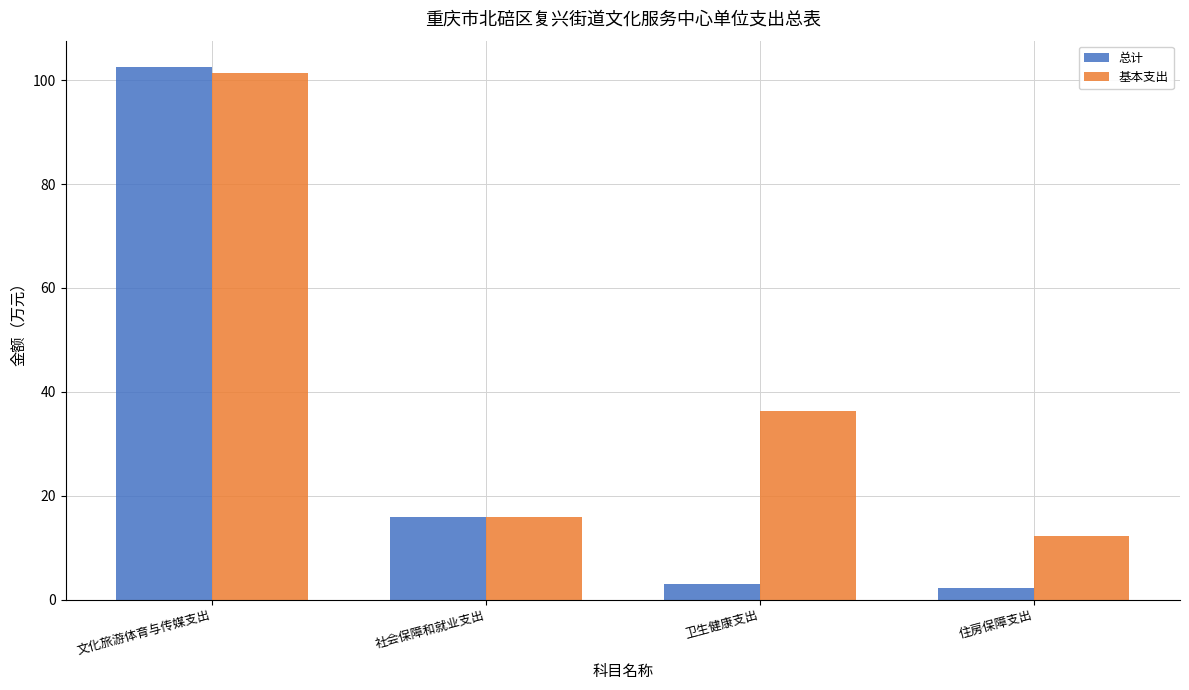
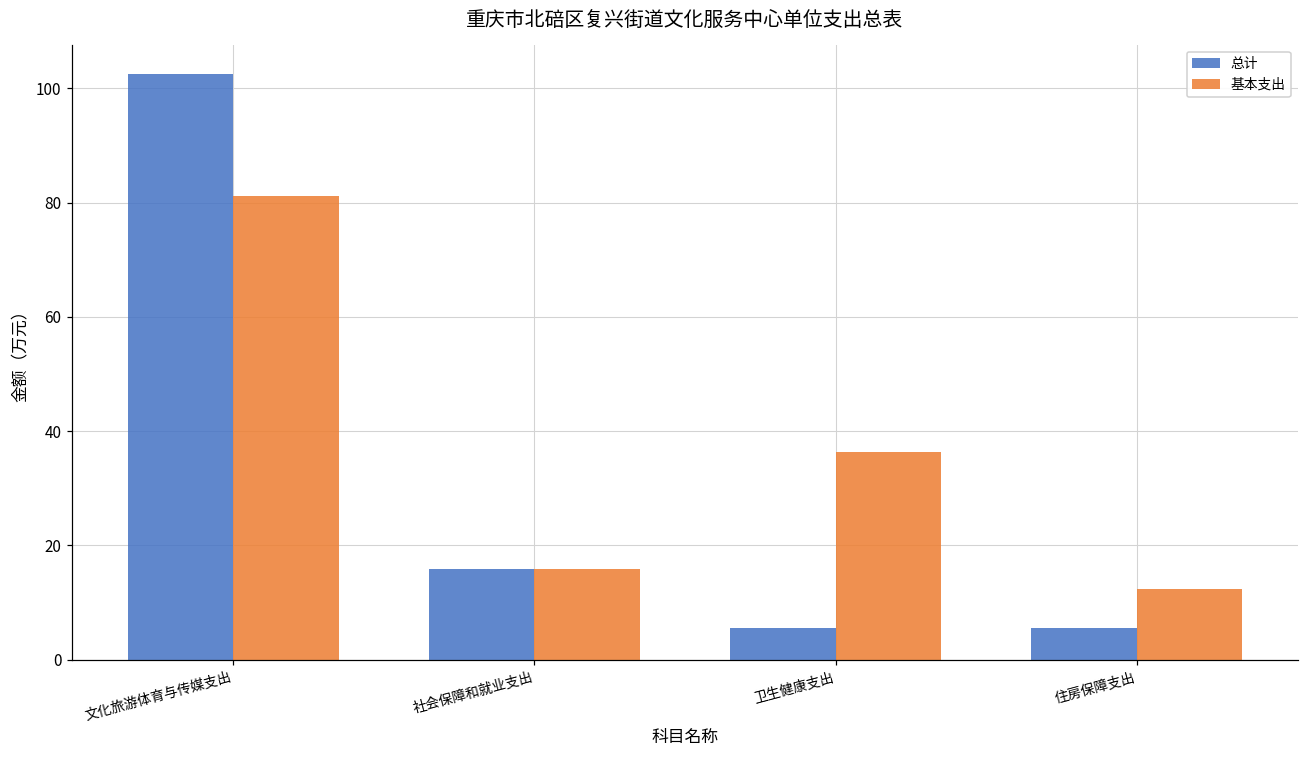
  {
    "总计": {
      "文化旅游体育与传媒支出": 103,
      "社会保障和就业支出": 16,
-     "卫生健康支出": 3,
-     "住房保障支出": 2
+     "卫生健康支出": 6,
+     "住房保障支出": 6
    },
    "基本支出": {
-     "文化旅游体育与传媒支出": 101,
+     "文化旅游体育与传媒支出": 81,
      "社会保障和就业支出": 16,
      "卫生健康支出": 36,
      "住房保障支出": 12
    }
  }
